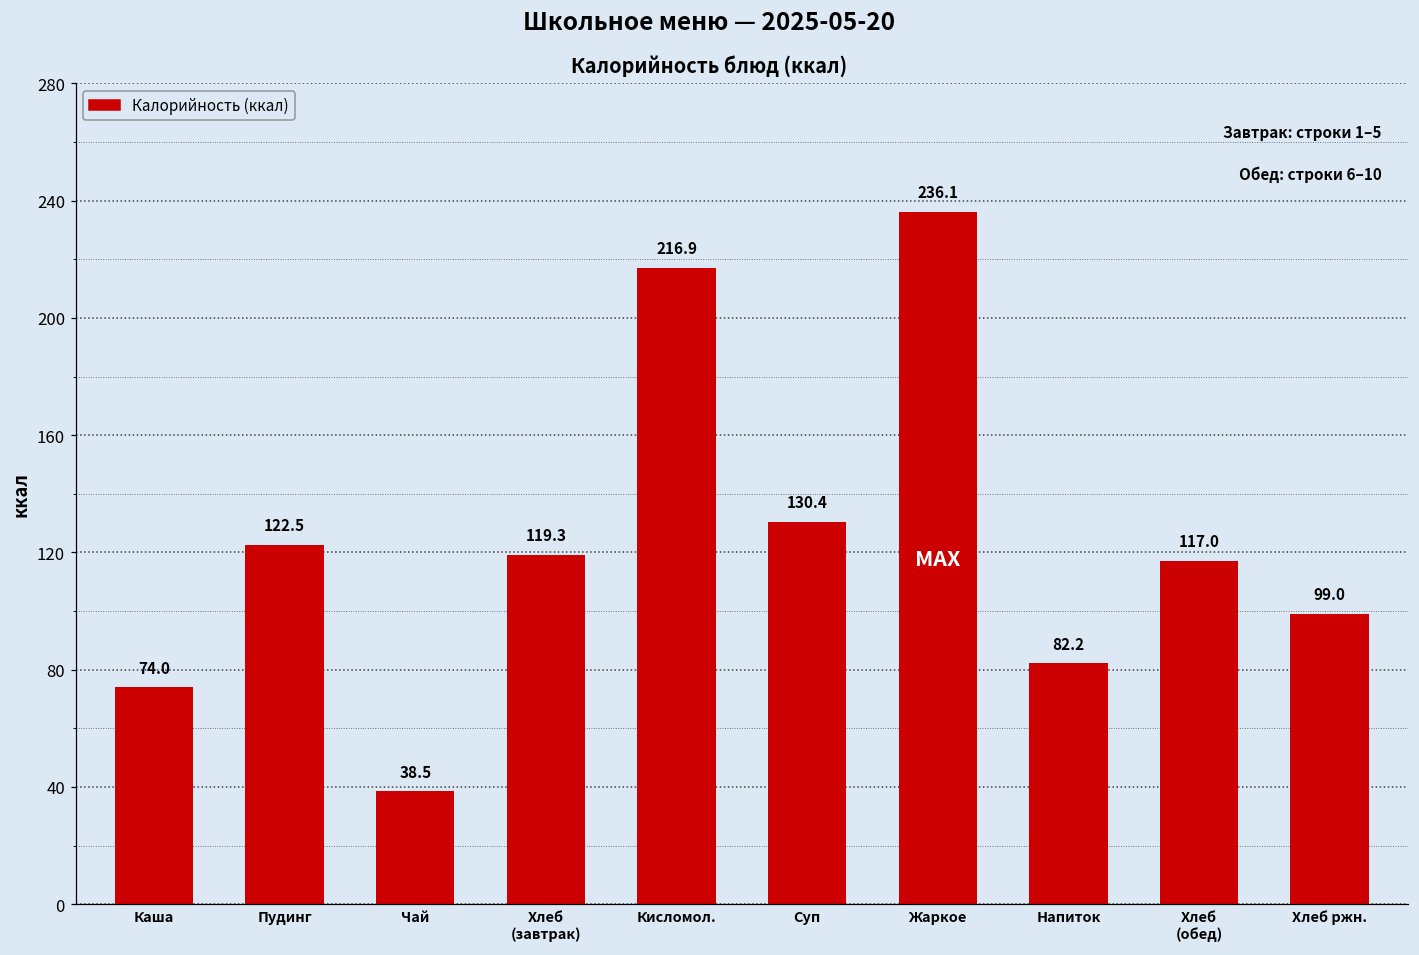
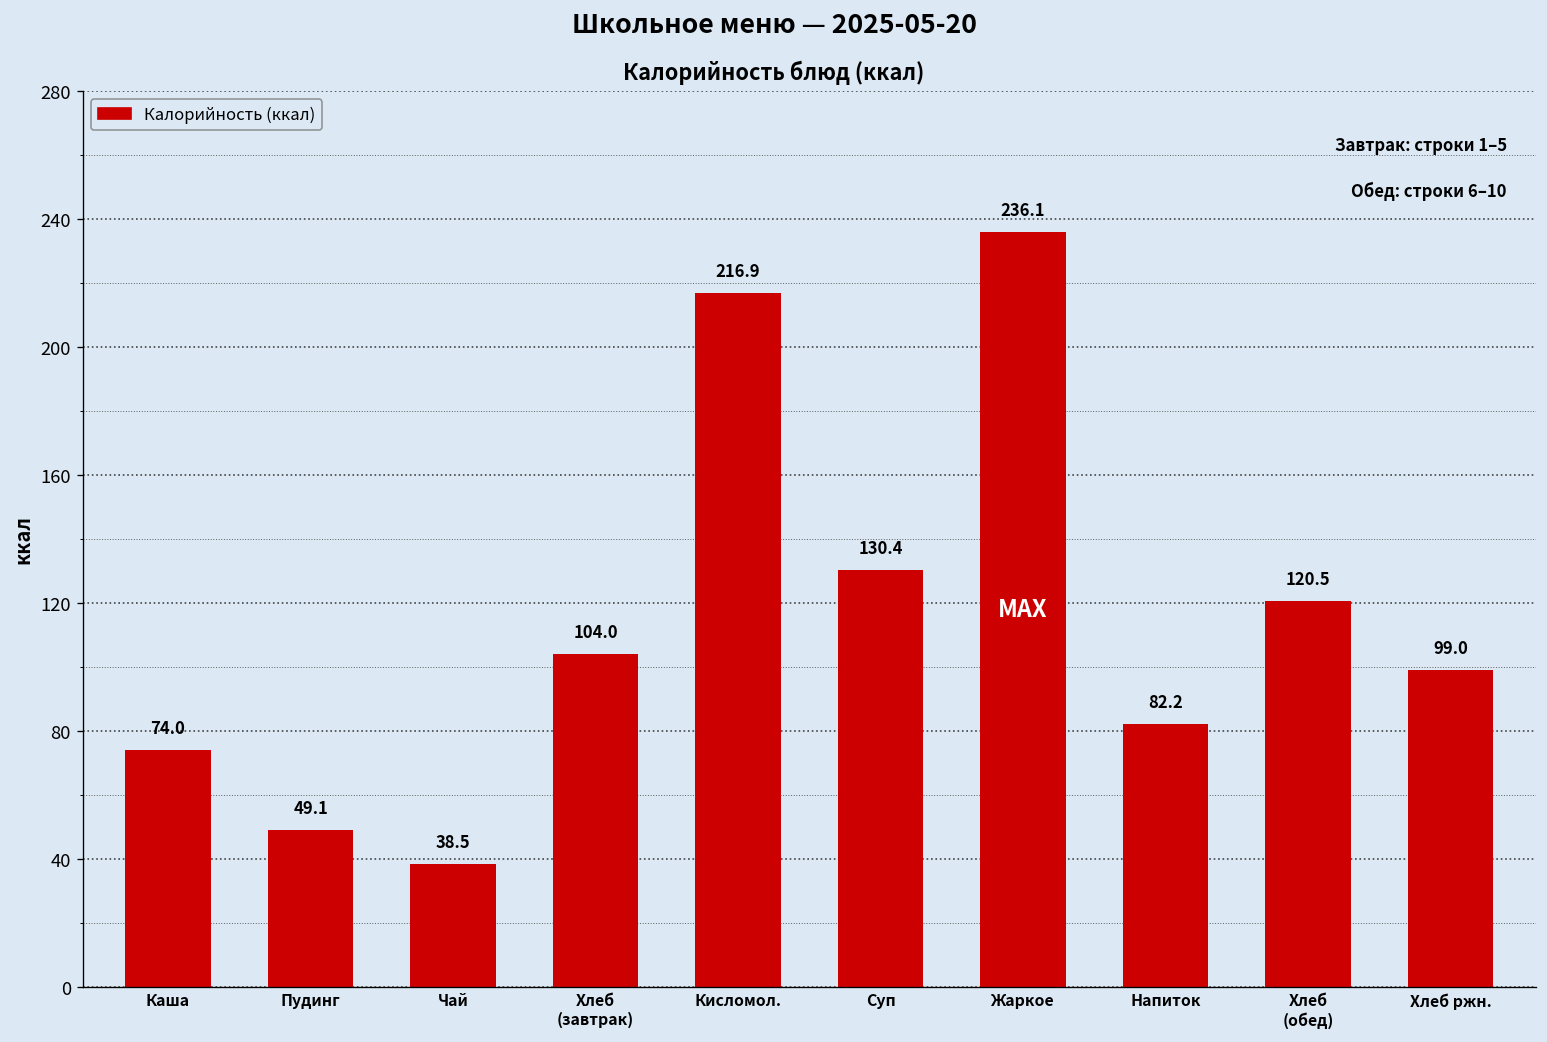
  {
    "Каша": 74.0,
-   "Пудинг": 122.5,
+   "Пудинг": 49.1,
    "Чай": 38.5,
-   "Хлеб (завтрак)": 119.3,
+   "Хлеб (завтрак)": 104.0,
    "Кисломол.": 216.9,
    "Суп": 130.4,
    "Жаркое": 236.1,
    "Напиток": 82.2,
-   "Хлеб (обед)": 117.0,
+   "Хлеб (обед)": 120.5,
    "Хлеб ржн.": 99.0
  }
